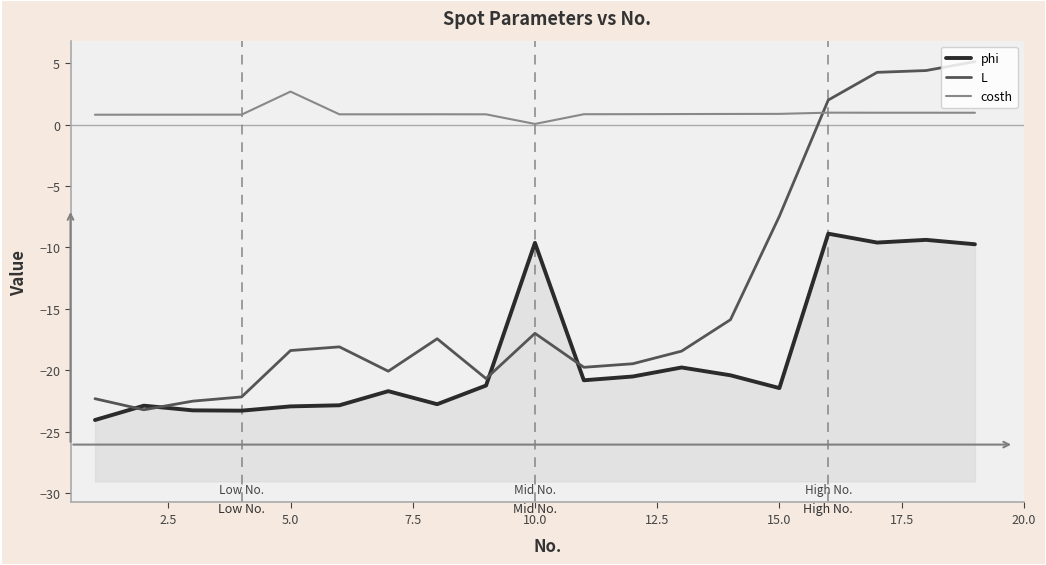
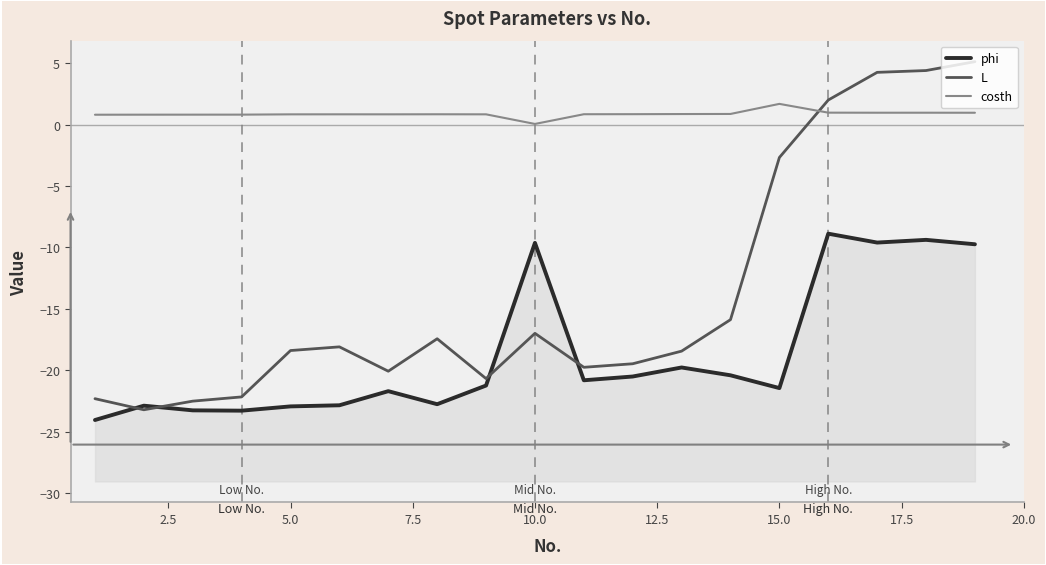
  {
    "phi": {
      "5.0": -22.9,
      "10.0": -9.6,
      "15.0": -21.4
    },
    "L": {
      "5.0": -18.4,
      "10.0": -17.0,
-     "15.0": -7.5
+     "15.0": -2.7
    },
    "costh": {
-     "5.0": 2.7,
+     "5.0": 0.8,
      "10.0": 0.0,
-     "15.0": 0.9
+     "15.0": 1.7
    }
  }
